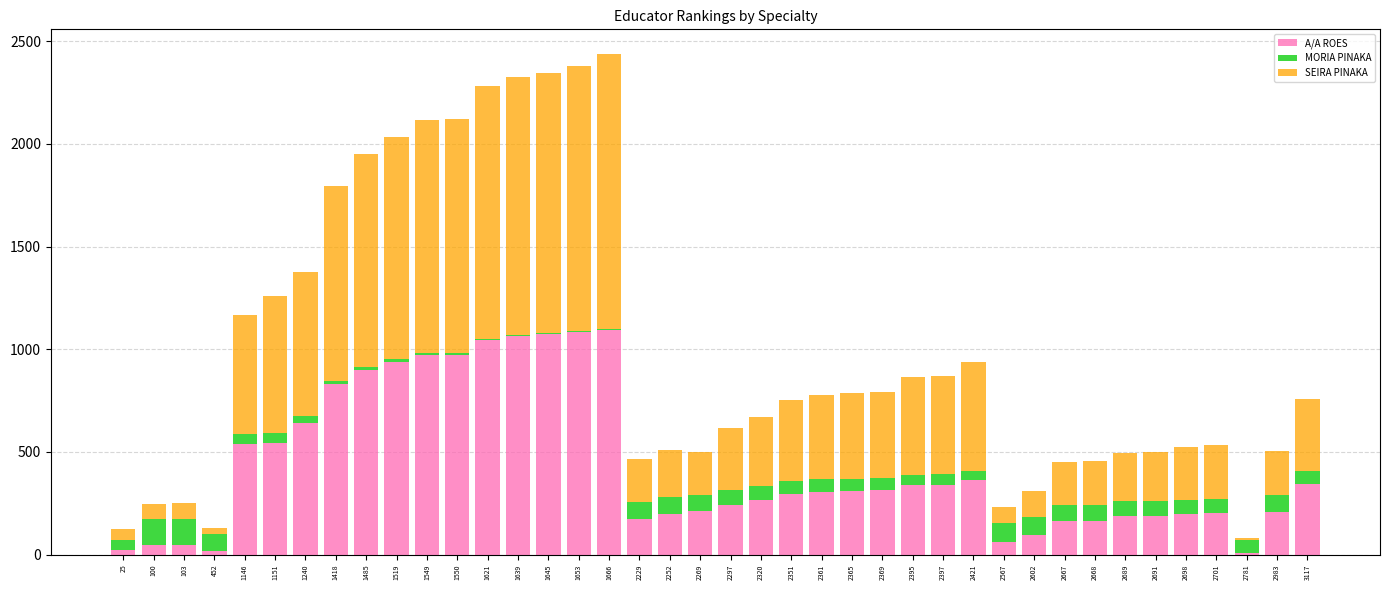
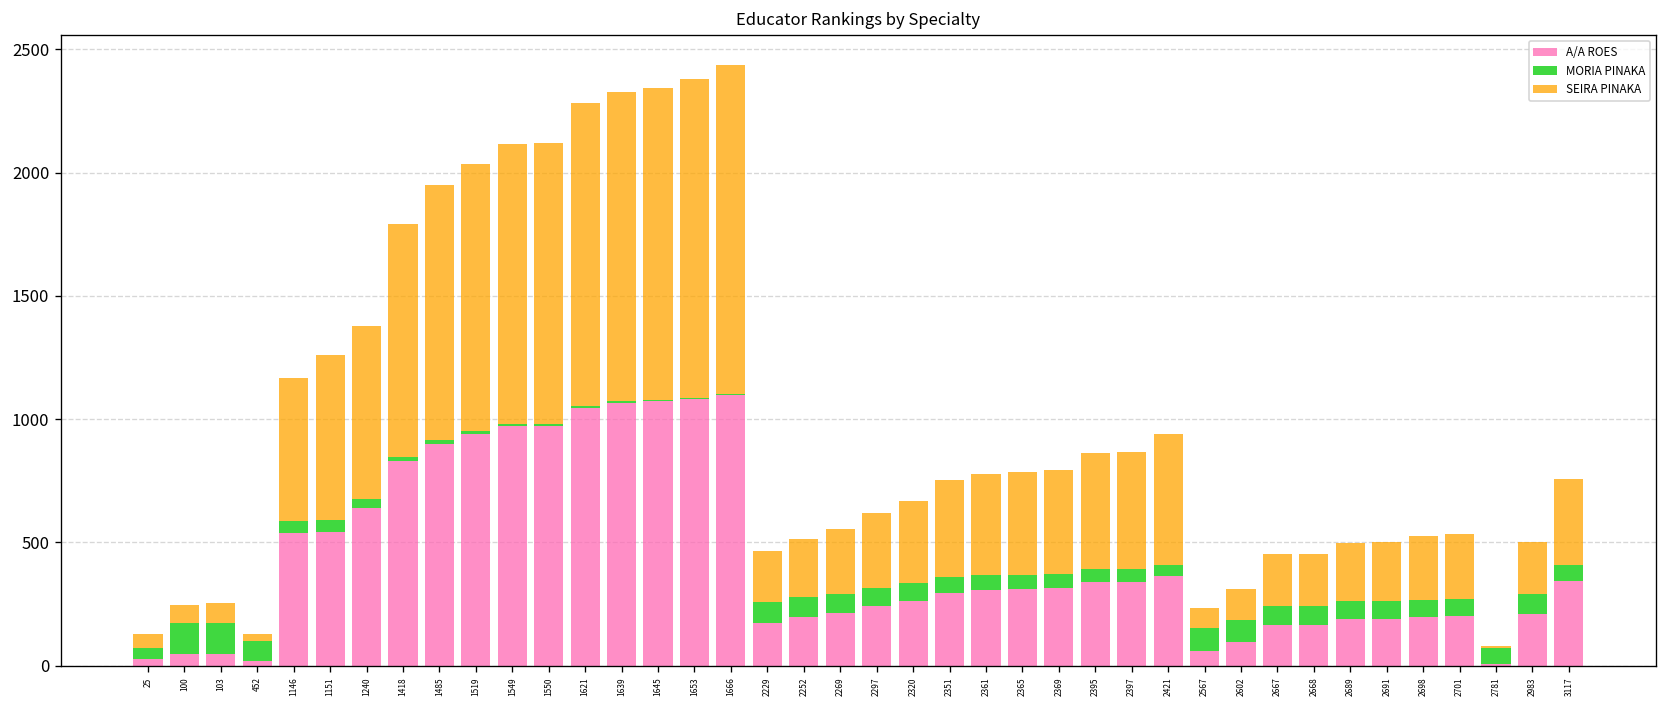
  {
    "A/A ROES": {
      "25": 30,
      "100": 50,
      "103": 50,
      "452": 20,
      "1146": 540,
      "1151": 540,
      "1240": 640,
      "1418": 830,
      "1485": 900,
      "1519": 940,
      "1549": 970,
      "1550": 970,
      "1621": 1050,
      "1639": 1070,
      "1645": 1070,
      "1653": 1080,
      "1666": 1100,
      "2229": 170,
      "2252": 200,
      "2269": 210,
      "2297": 240,
      "2320": 260,
      "2351": 300,
      "2361": 310,
      "2365": 310,
      "2369": 310,
      "2395": 340,
      "2397": 340,
      "2421": 370,
      "2567": 60,
      "2602": 100,
      "2667": 170,
      "2668": 170,
      "2689": 190,
      "2691": 190,
      "2698": 200,
      "2701": 200,
      "2983": 210,
      "3117": 340
    },
    "MORIA PINAKA": {
      "25": 50,
      "100": 130,
      "103": 130,
      "452": 80,
      "1146": 50,
      "1151": 50,
      "1240": 40,
      "1418": 20,
      "1485": 10,
      "2229": 90,
      "2252": 80,
      "2269": 80,
      "2297": 70,
      "2320": 70,
      "2351": 60,
      "2361": 60,
      "2365": 60,
      "2369": 60,
      "2395": 50,
      "2397": 50,
      "2421": 40,
      "2567": 90,
      "2602": 90,
      "2667": 80,
      "2668": 80,
      "2689": 70,
      "2691": 70,
      "2698": 70,
      "2701": 70,
      "2781": 70,
      "2983": 80,
      "3117": 60
    },
    "SEIRA PINAKA": {
      "25": 50,
      "100": 70,
      "103": 80,
      "452": 30,
      "1146": 580,
      "1151": 670,
      "1240": 700,
      "1418": 950,
      "1485": 1030,
      "1519": 1080,
      "1549": 1140,
      "1550": 1140,
      "1621": 1230,
      "1639": 1260,
      "1645": 1270,
      "1653": 1290,
      "1666": 1340,
      "2229": 210,
      "2252": 230,
-     "2269": 210,
+     "2269": 260,
      "2297": 300,
      "2320": 330,
      "2351": 390,
      "2361": 410,
      "2365": 420,
      "2369": 420,
      "2395": 470,
      "2397": 480,
      "2421": 530,
      "2567": 80,
      "2602": 130,
      "2667": 210,
      "2668": 210,
      "2689": 240,
      "2691": 240,
      "2698": 260,
      "2701": 260,
      "2983": 210,
      "3117": 350
    }
  }
